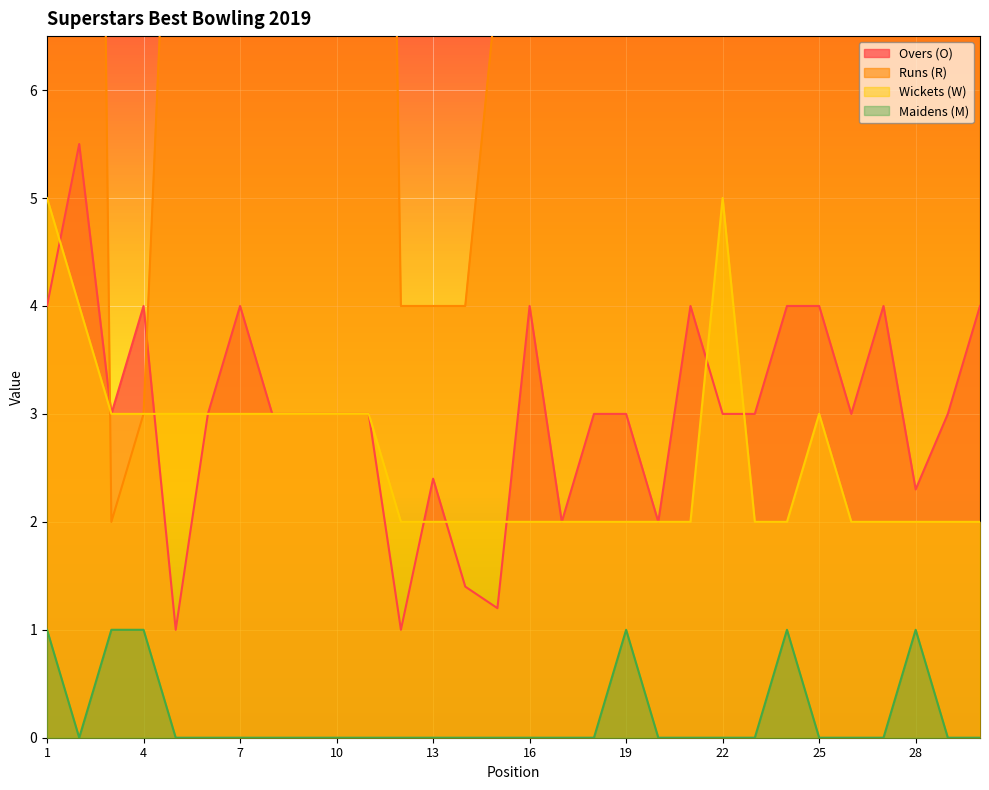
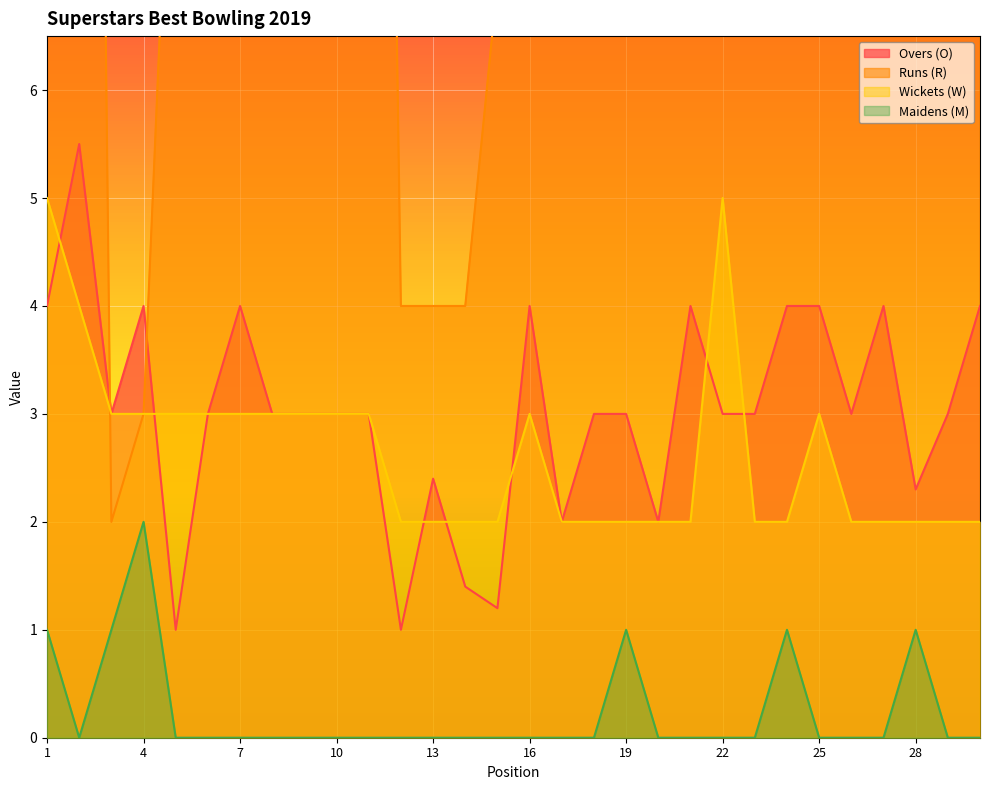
  {
    "Overs (O)": {
      "1": 4,
      "4": 4,
      "7": 4,
      "13": 2.40,
      "16": 4,
      "19": 3,
      "22": 3,
      "25": 4,
      "28": 2.30
    },
    "Runs (R)": {
      "13": 4
    },
    "Wickets (W)": {
      "1": 5,
      "7": 3,
      "13": 2,
-     "16": 2,
+     "16": 3,
      "19": 2,
      "22": 5,
      "25": 3,
      "28": 2
    },
    "Maidens (M)": {
      "1": 1,
-     "4": 1,
+     "4": 2,
      "7": 0,
      "10": 0,
      "13": 0,
      "16": 0,
      "19": 1,
      "22": 0,
      "25": 0,
      "28": 1
    }
  }
